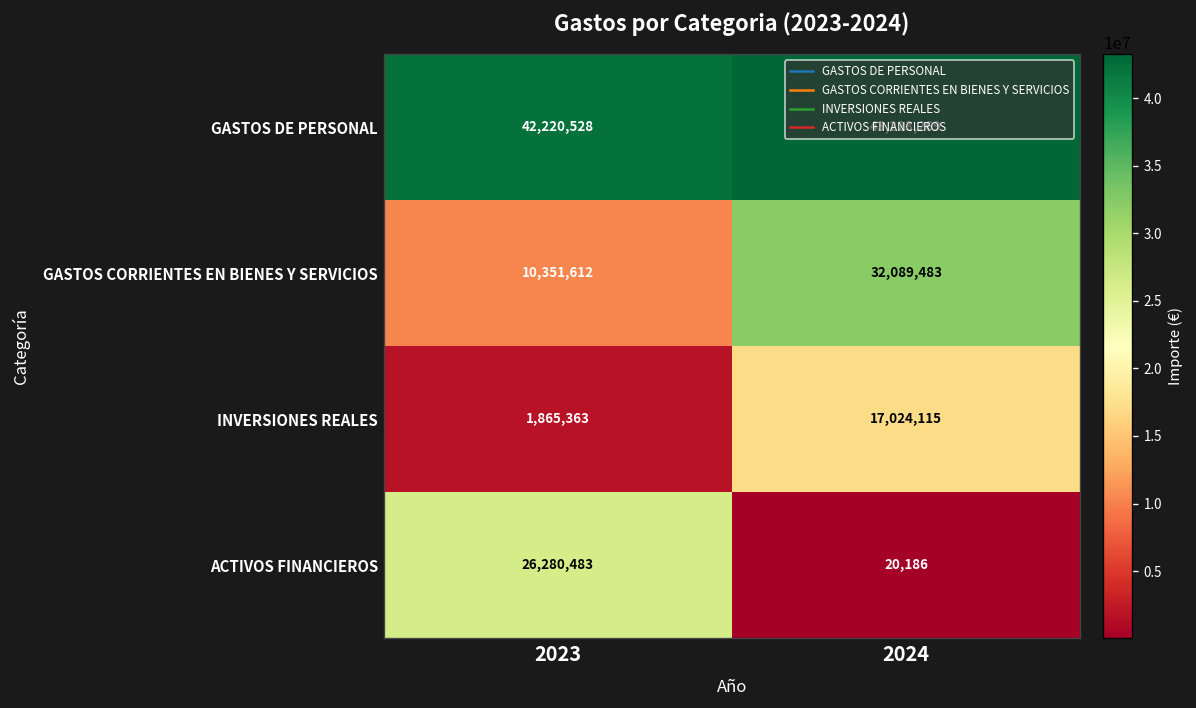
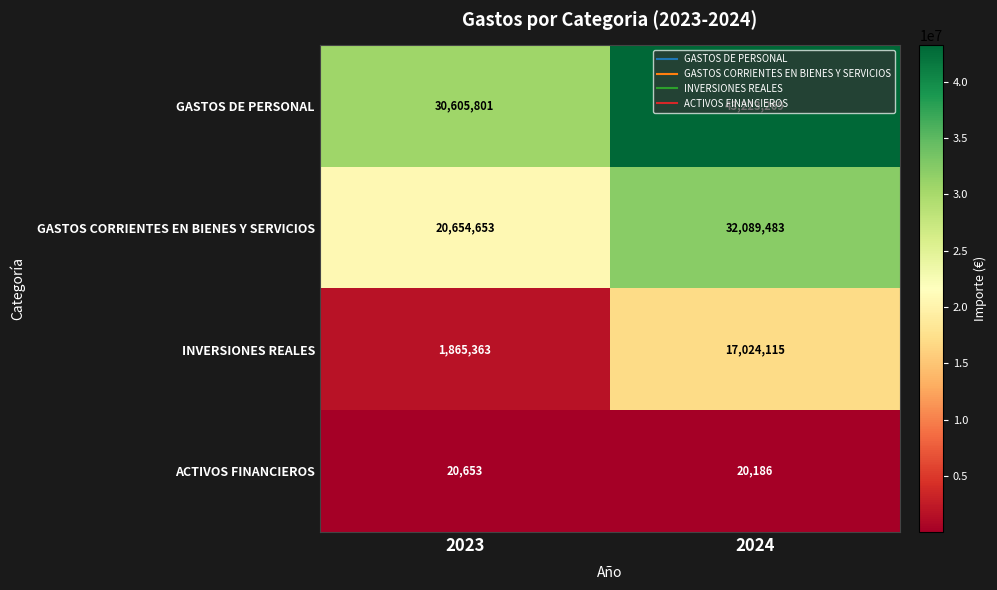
  {
    "GASTOS DE PERSONAL": {
-     "2023": "42,220,528"
+     "2023": "30,605,801"
    },
    "GASTOS CORRIENTES EN BIENES Y SERVICIOS": {
-     "2023": "10,351,612",
+     "2023": "20,654,653",
      "2024": "32,089,483"
    },
    "INVERSIONES REALES": {
      "2023": "1,865,363",
      "2024": "17,024,115"
    },
    "ACTIVOS FINANCIEROS": {
-     "2023": "26,280,483",
+     "2023": "20,653",
      "2024": "20,186"
    }
  }
